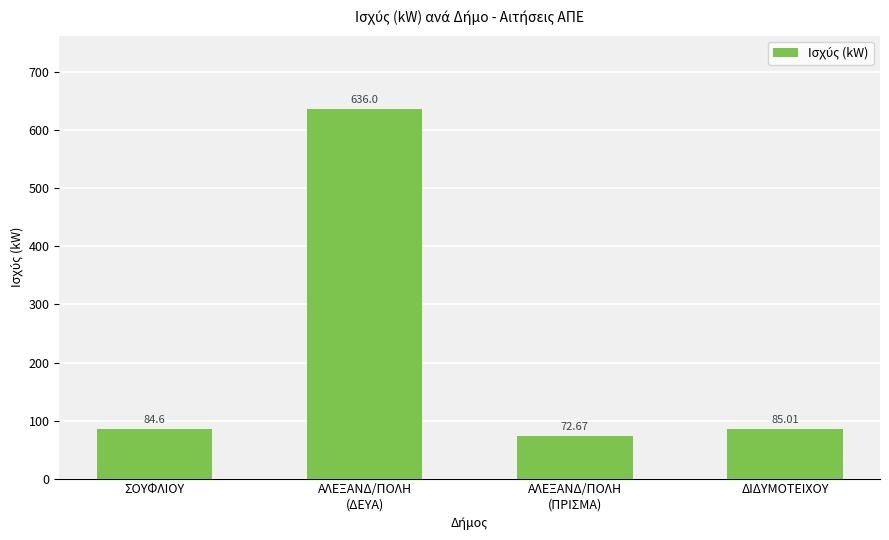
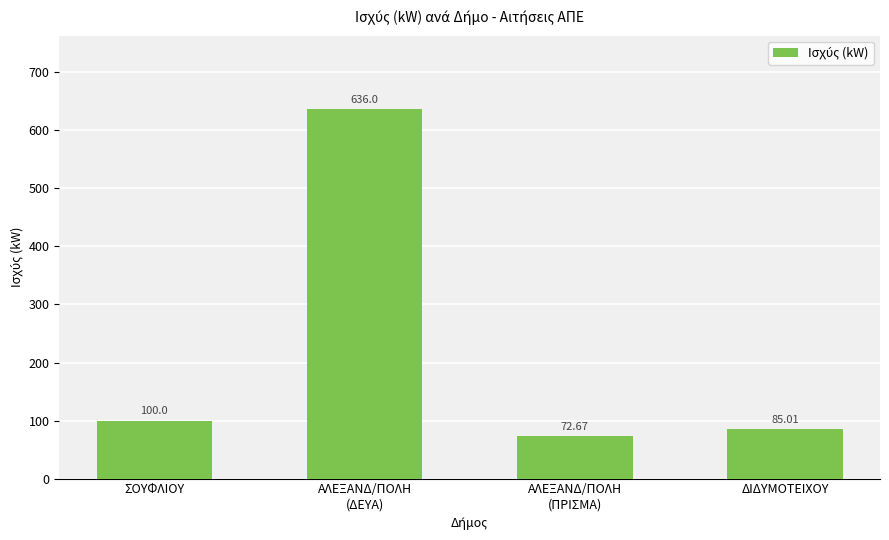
  {
-   "ΣΟΥΦΛΙΟΥ": 84.6,
+   "ΣΟΥΦΛΙΟΥ": 100.0,
    "ΑΛΕΞΑΝΔ/ΠΟΛΗ (ΔΕΥΑ)": 636.0,
    "ΑΛΕΞΑΝΔ/ΠΟΛΗ (ΠΡΙΣΜΑ)": 72.67,
    "ΔΙΔΥΜΟΤΕΙΧΟΥ": 85.01
  }
